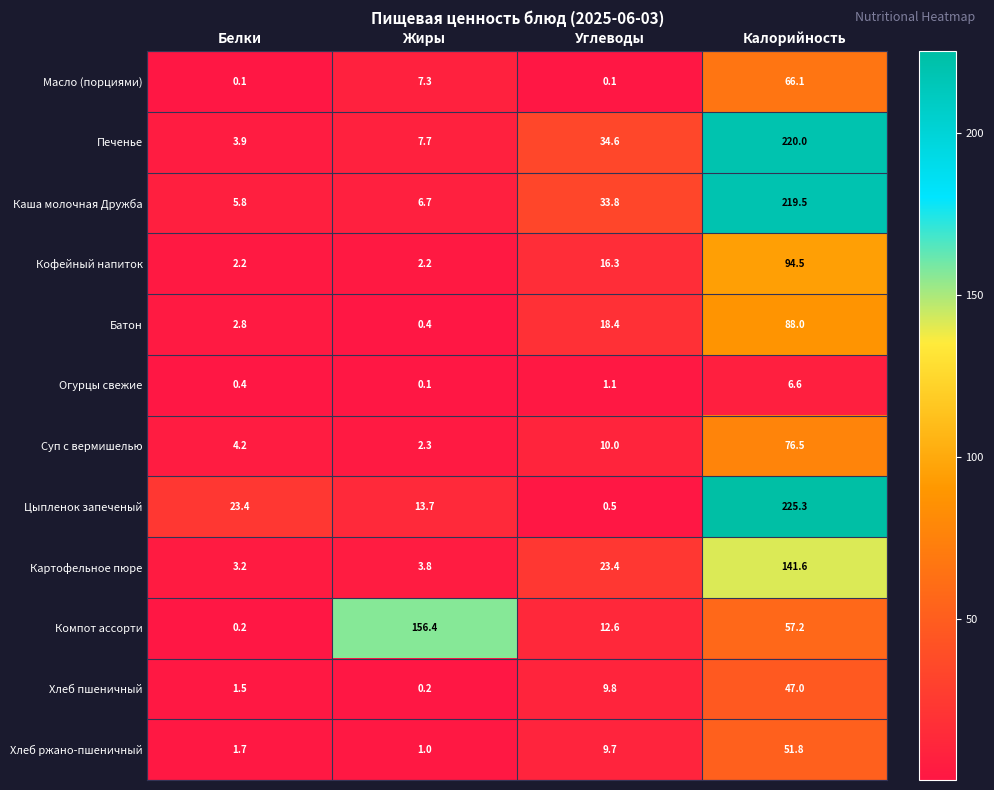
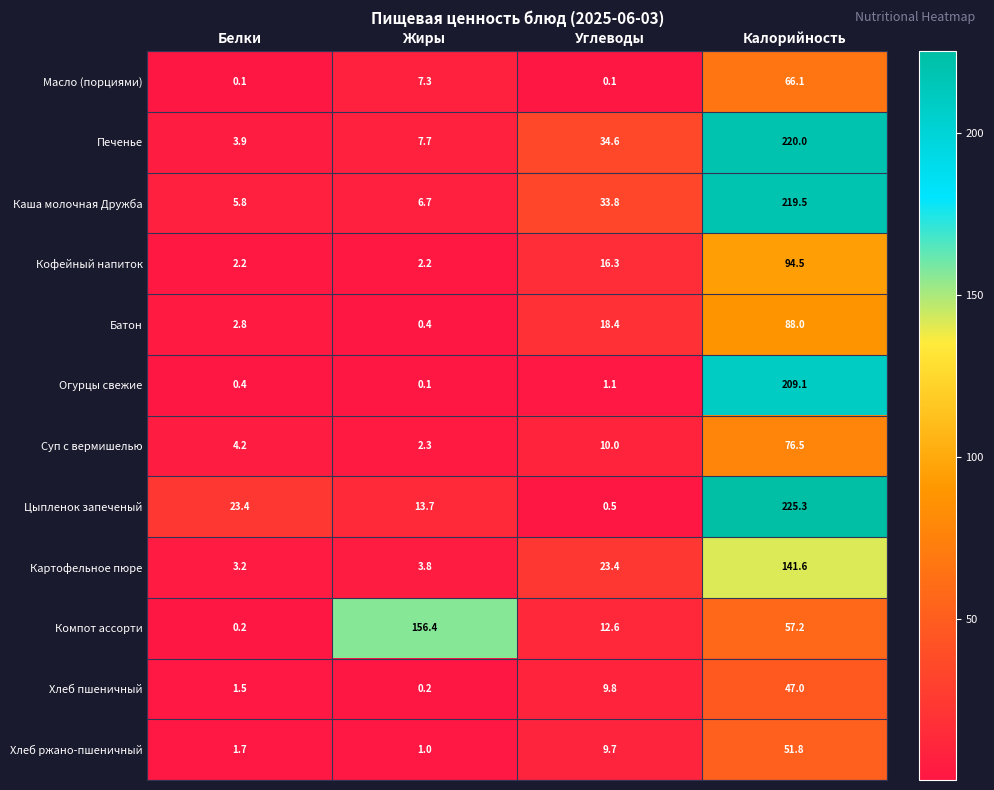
  {
    "Масло (порциями)": {
      "Белки": 0.1,
      "Жиры": 7.3,
      "Углеводы": 0.1,
      "Калорийность": 66.1
    },
    "Печенье": {
      "Белки": 3.9,
      "Жиры": 7.7,
      "Углеводы": 34.6,
      "Калорийность": 220.0
    },
    "Каша молочная Дружба": {
      "Белки": 5.8,
      "Жиры": 6.7,
      "Углеводы": 33.8,
      "Калорийность": 219.5
    },
    "Кофейный напиток": {
      "Белки": 2.2,
      "Жиры": 2.2,
      "Углеводы": 16.3,
      "Калорийность": 94.5
    },
    "Батон": {
      "Белки": 2.8,
      "Жиры": 0.4,
      "Углеводы": 18.4,
      "Калорийность": 88.0
    },
    "Огурцы свежие": {
      "Белки": 0.4,
      "Жиры": 0.1,
      "Углеводы": 1.1,
-     "Калорийность": 6.6
+     "Калорийность": 209.1
    },
    "Суп с вермишелью": {
      "Белки": 4.2,
      "Жиры": 2.3,
      "Углеводы": 10.0,
      "Калорийность": 76.5
    },
    "Цыпленок запеченый": {
      "Белки": 23.4,
      "Жиры": 13.7,
      "Углеводы": 0.5,
      "Калорийность": 225.3
    },
    "Картофельное пюре": {
      "Белки": 3.2,
      "Жиры": 3.8,
      "Углеводы": 23.4,
      "Калорийность": 141.6
    },
    "Компот ассорти": {
      "Белки": 0.2,
      "Жиры": 156.4,
      "Углеводы": 12.6,
      "Калорийность": 57.2
    },
    "Хлеб пшеничный": {
      "Белки": 1.5,
      "Жиры": 0.2,
      "Углеводы": 9.8,
      "Калорийность": 47.0
    },
    "Хлеб ржано-пшеничный": {
      "Белки": 1.7,
      "Жиры": 1.0,
      "Углеводы": 9.7,
      "Калорийность": 51.8
    }
  }
